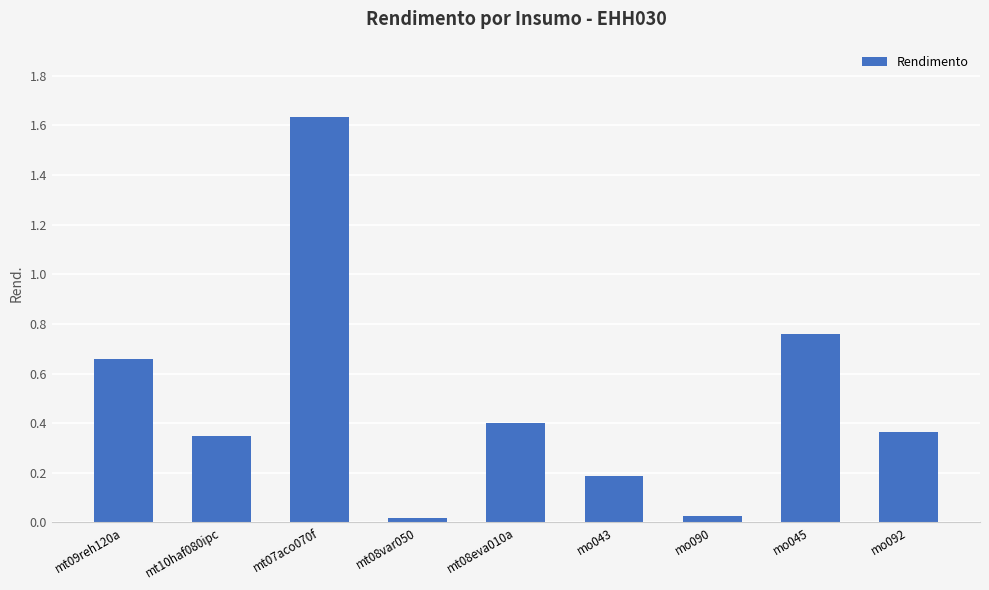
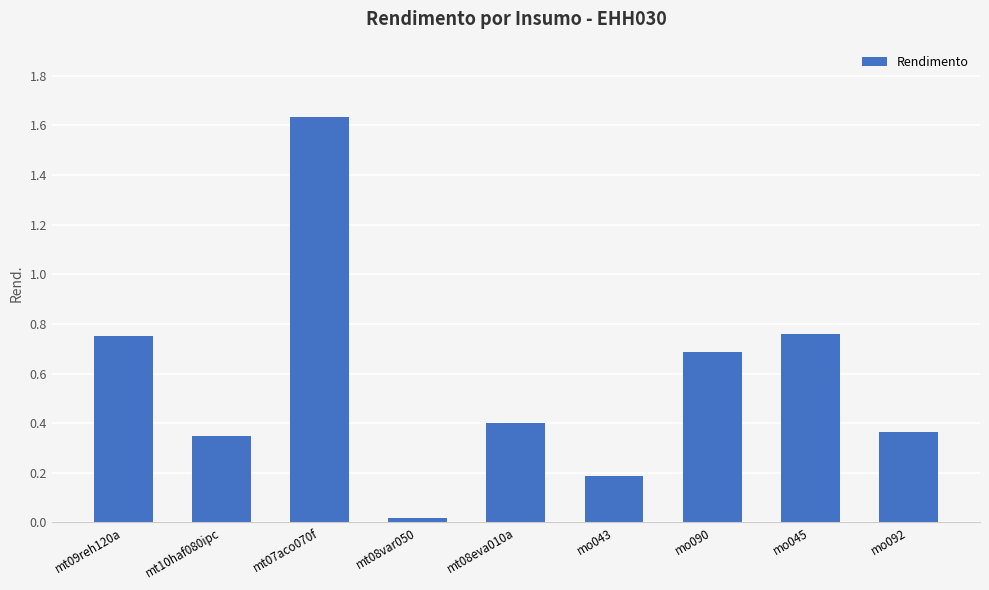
  {
-   "mt09reh120a": 0.66,
+   "mt09reh120a": 0.75,
    "mt10haf080ipc": 0.35,
    "mt07aco070f": 1.63,
    "mt08var050": 0.02,
    "mt08eva010a": 0.40,
    "mo043": 0.19,
-   "mo090": 0.03,
+   "mo090": 0.69,
    "mo045": 0.76,
    "mo092": 0.37
  }
